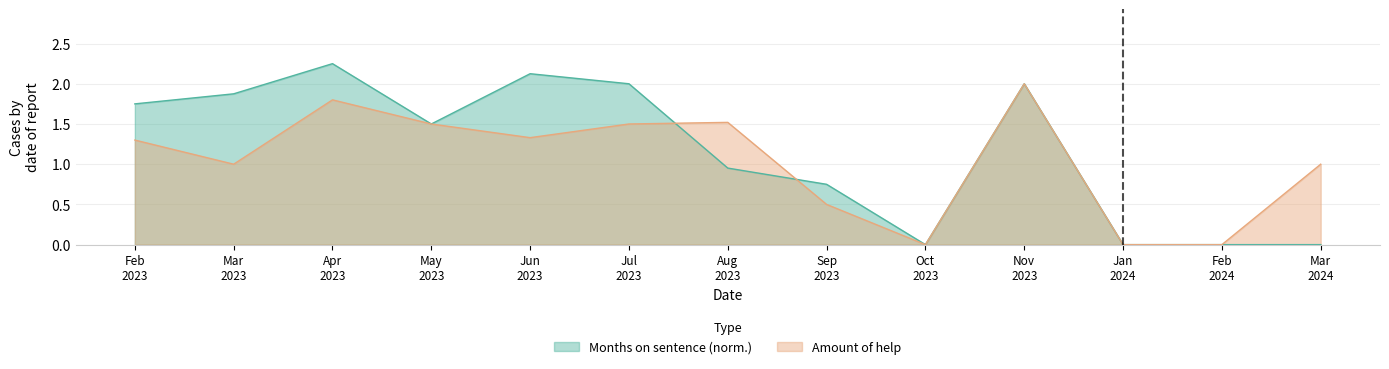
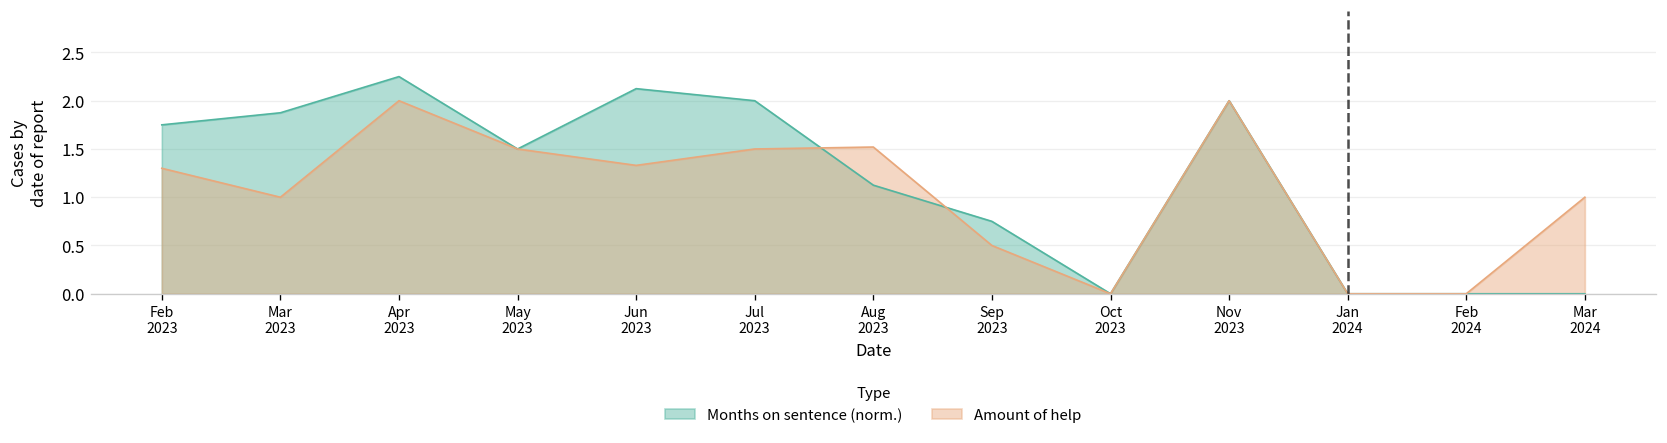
  {
    "Months on sentence (norm.)": {
      "Feb 2023": 1.8,
      "Mar 2023": 1.9,
      "Apr 2023": 2.3,
      "Jun 2023": 2.1,
      "Jul 2023": 2.0,
-     "Aug 2023": 1.0,
+     "Aug 2023": 1.1,
      "Sep 2023": 0.8,
      "Mar 2024": 0.0
    },
    "Amount of help": {
      "Feb 2023": 1.3,
      "Mar 2023": 1.0,
-     "Apr 2023": 1.8,
+     "Apr 2023": 2.0,
      "Jun 2023": 1.3,
      "Jul 2023": 1.5,
      "Aug 2023": 1.5,
      "Sep 2023": 0.5,
      "Mar 2024": 1.0
    }
  }
